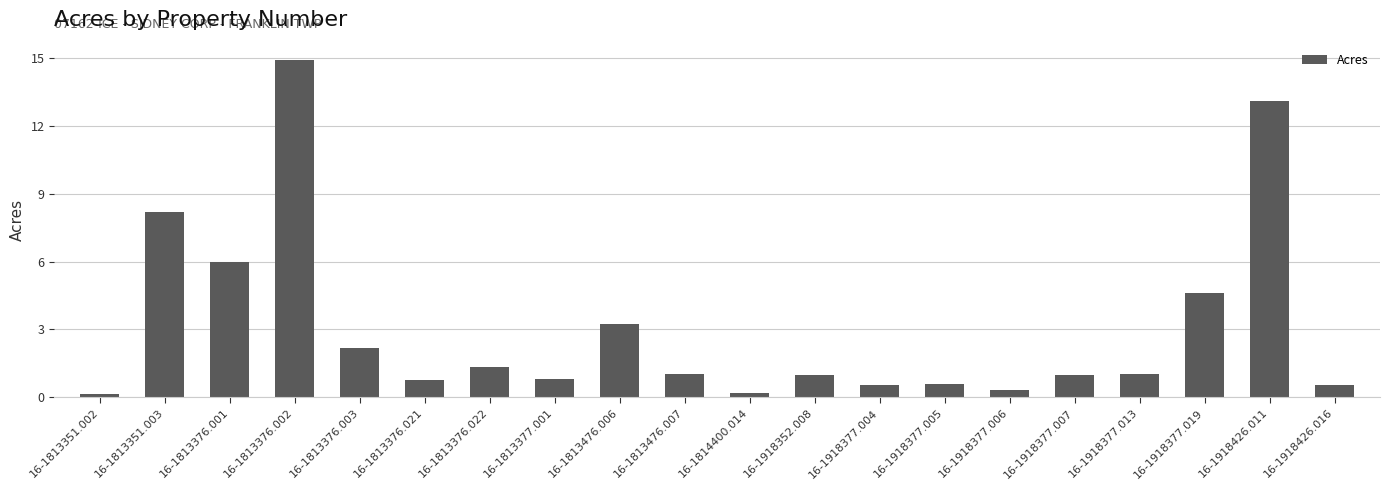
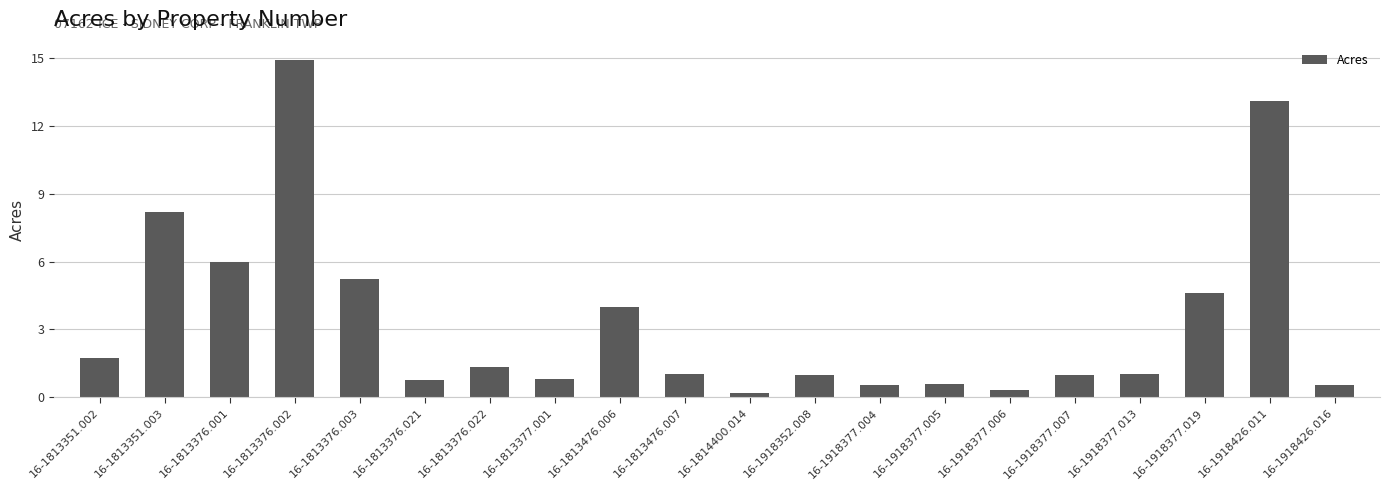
  {
-   "16-1813351.002": 0.1,
+   "16-1813351.002": 1.7,
    "16-1813351.003": 8.2,
    "16-1813376.001": 6.0,
    "16-1813376.002": 14.9,
-   "16-1813376.003": 2.2,
+   "16-1813376.003": 5.2,
    "16-1813376.021": 0.8,
    "16-1813376.022": 1.3,
    "16-1813377.001": 0.8,
-   "16-1813476.006": 3.2,
+   "16-1813476.006": 4.0,
    "16-1813476.007": 1.0,
    "16-1814400.014": 0.2,
    "16-1918352.008": 1.0,
    "16-1918377.004": 0.6,
    "16-1918377.005": 0.6,
    "16-1918377.006": 0.3,
    "16-1918377.007": 1.0,
    "16-1918377.013": 1.0,
    "16-1918377.019": 4.6,
    "16-1918426.011": 13.1,
    "16-1918426.016": 0.6
  }
